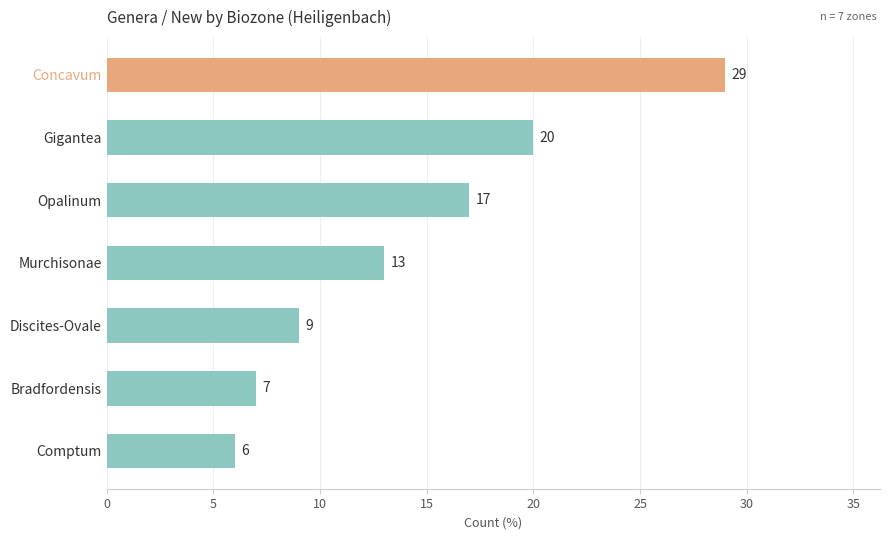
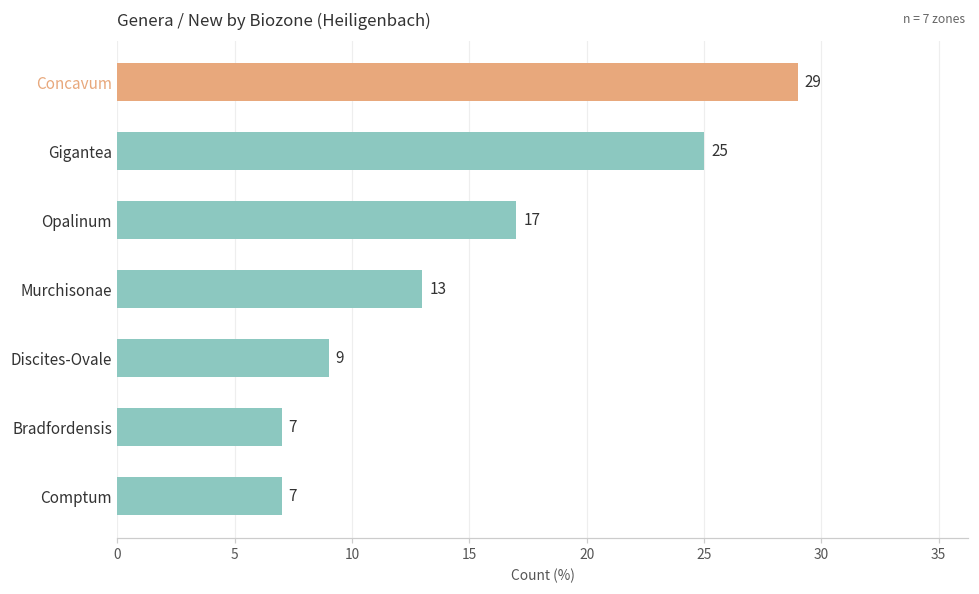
  {
    "Concavum": 29,
-   "Gigantea": 20,
+   "Gigantea": 25,
    "Opalinum": 17,
    "Murchisonae": 13,
    "Discites-Ovale": 9,
    "Bradfordensis": 7,
-   "Comptum": 6
+   "Comptum": 7
  }
